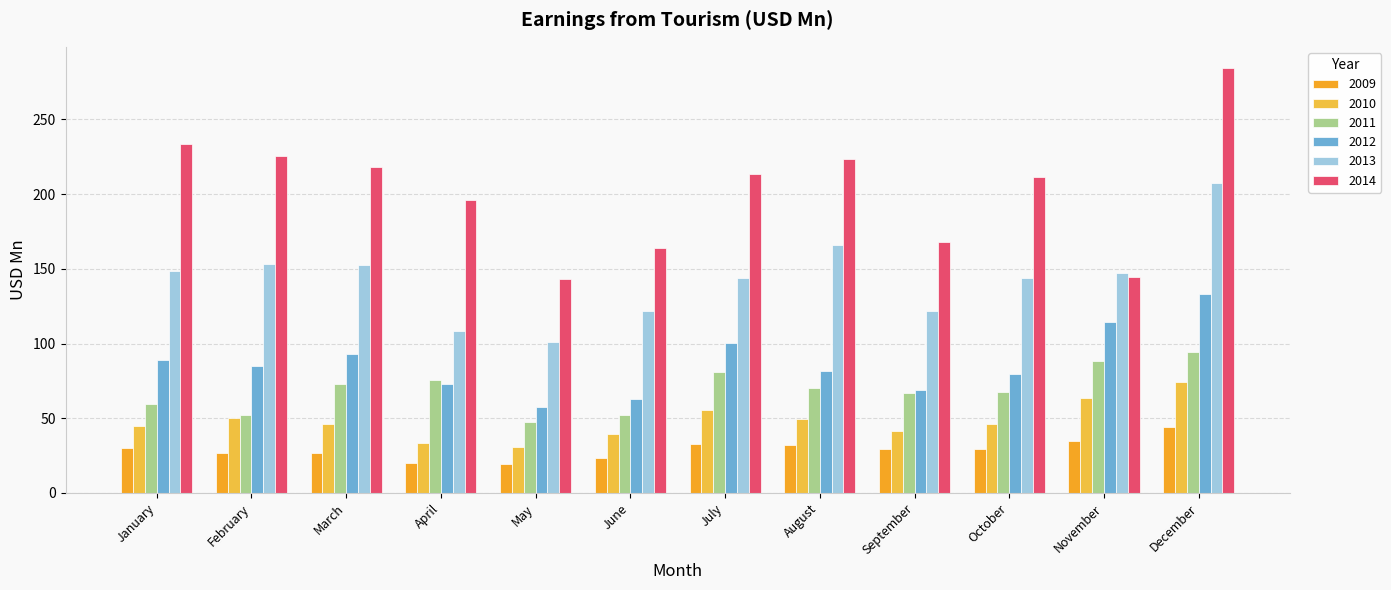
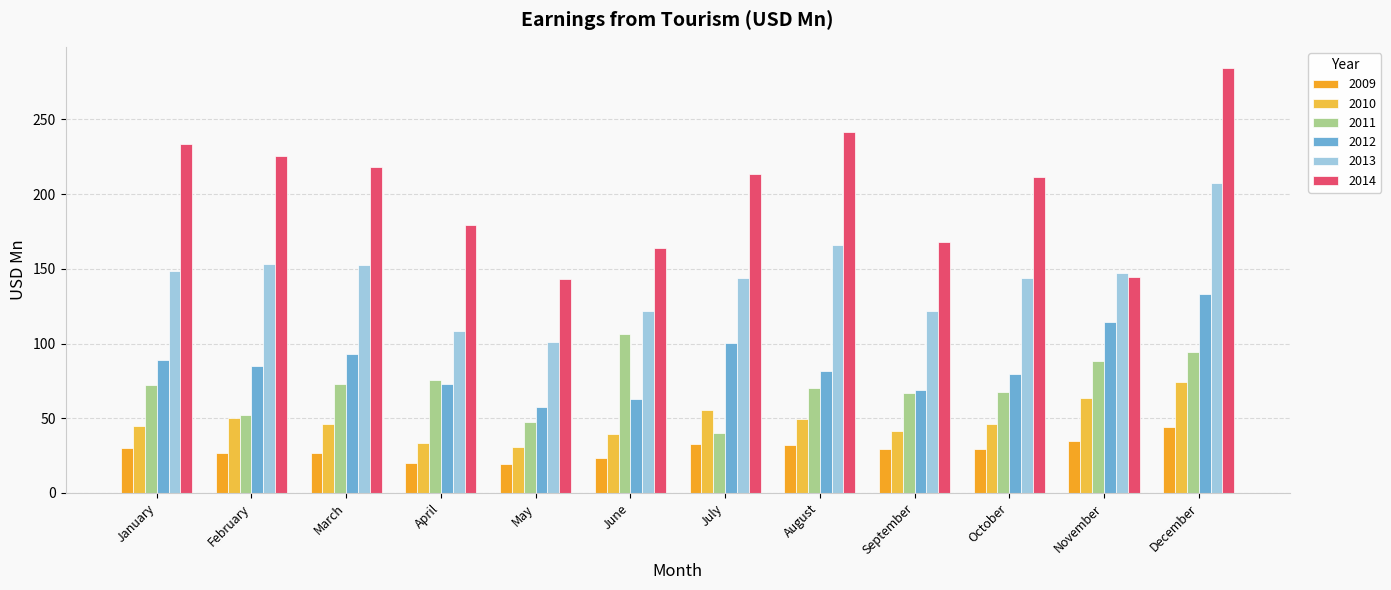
  {
    "2011": {
-     "January": 59,
+     "January": 72,
      "February": 52,
      "March": 73,
      "April": 76,
      "May": 47,
-     "June": 52,
-     "July": 81,
+     "June": 106,
+     "July": 40,
      "August": 70,
      "September": 67,
      "October": 67,
      "November": 88,
      "December": 95
    },
    "2014": {
      "January": 233,
      "February": 226,
      "March": 218,
-     "April": 196,
+     "April": 179,
      "May": 143,
      "June": 164,
      "July": 213,
-     "August": 223,
+     "August": 242,
      "September": 168,
      "October": 211,
      "November": 145,
      "December": 284
    }
  }
